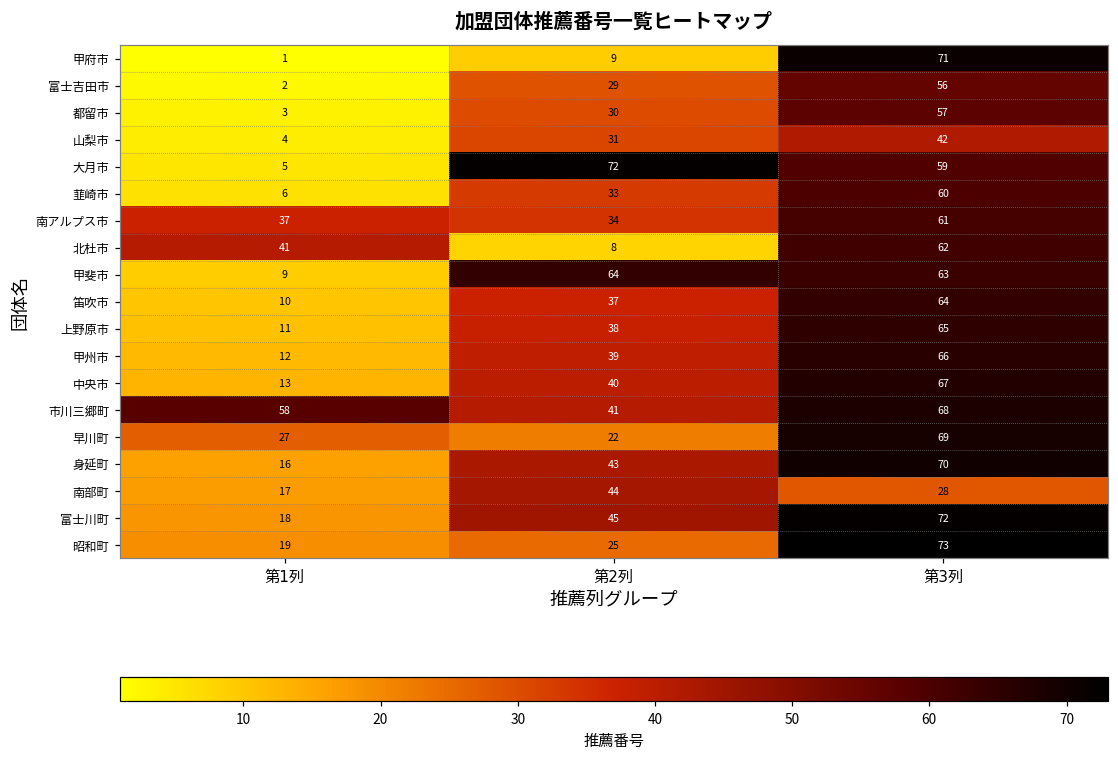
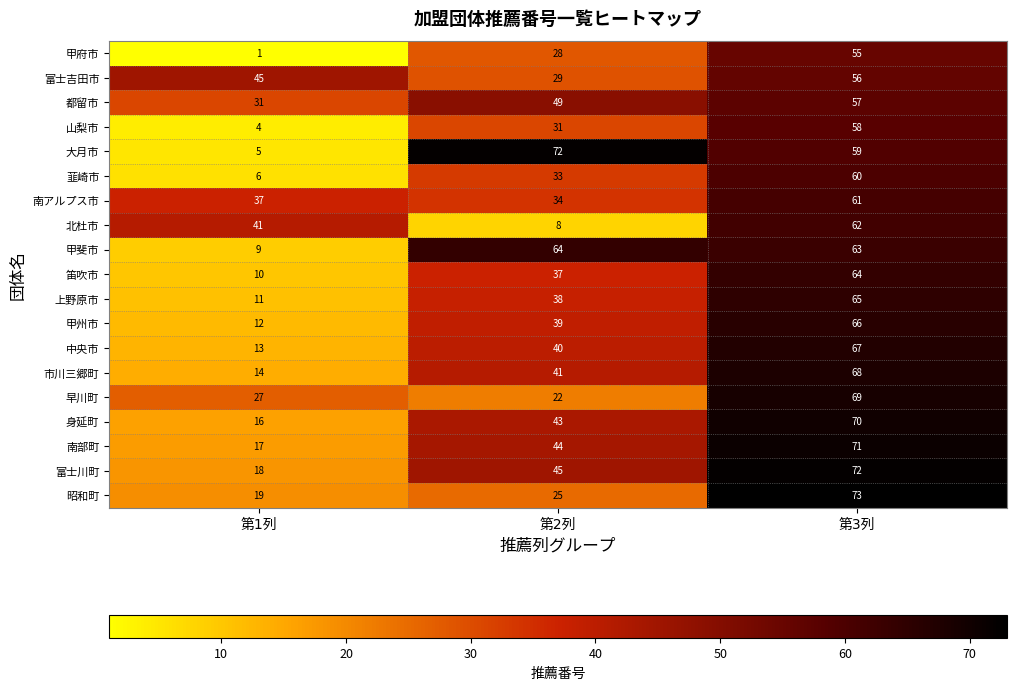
  {
    "甲府市": {
      "第1列": 1,
-     "第2列": 9,
-     "第3列": 71
+     "第2列": 28,
+     "第3列": 55
    },
    "富士吉田市": {
-     "第1列": 2,
+     "第1列": 45,
      "第2列": 29,
      "第3列": 56
    },
    "都留市": {
-     "第1列": 3,
-     "第2列": 30,
+     "第1列": 31,
+     "第2列": 49,
      "第3列": 57
    },
    "山梨市": {
      "第1列": 4,
      "第2列": 31,
-     "第3列": 42
+     "第3列": 58
    },
    "大月市": {
      "第1列": 5,
      "第2列": 72,
      "第3列": 59
    },
    "韮崎市": {
      "第1列": 6,
      "第2列": 33,
      "第3列": 60
    },
    "南アルプス市": {
      "第1列": 37,
      "第2列": 34,
      "第3列": 61
    },
    "北杜市": {
      "第1列": 41,
      "第2列": 8,
      "第3列": 62
    },
    "甲斐市": {
      "第1列": 9,
      "第2列": 64,
      "第3列": 63
    },
    "笛吹市": {
      "第1列": 10,
      "第2列": 37,
      "第3列": 64
    },
    "上野原市": {
      "第1列": 11,
      "第2列": 38,
      "第3列": 65
    },
    "甲州市": {
      "第1列": 12,
      "第2列": 39,
      "第3列": 66
    },
    "中央市": {
      "第1列": 13,
      "第2列": 40,
      "第3列": 67
    },
    "市川三郷町": {
-     "第1列": 58,
+     "第1列": 14,
      "第2列": 41,
      "第3列": 68
    },
    "早川町": {
      "第1列": 27,
      "第2列": 22,
      "第3列": 69
    },
    "身延町": {
      "第1列": 16,
      "第2列": 43,
      "第3列": 70
    },
    "南部町": {
      "第1列": 17,
      "第2列": 44,
-     "第3列": 28
+     "第3列": 71
    },
    "富士川町": {
      "第1列": 18,
      "第2列": 45,
      "第3列": 72
    },
    "昭和町": {
      "第1列": 19,
      "第2列": 25,
      "第3列": 73
    }
  }
